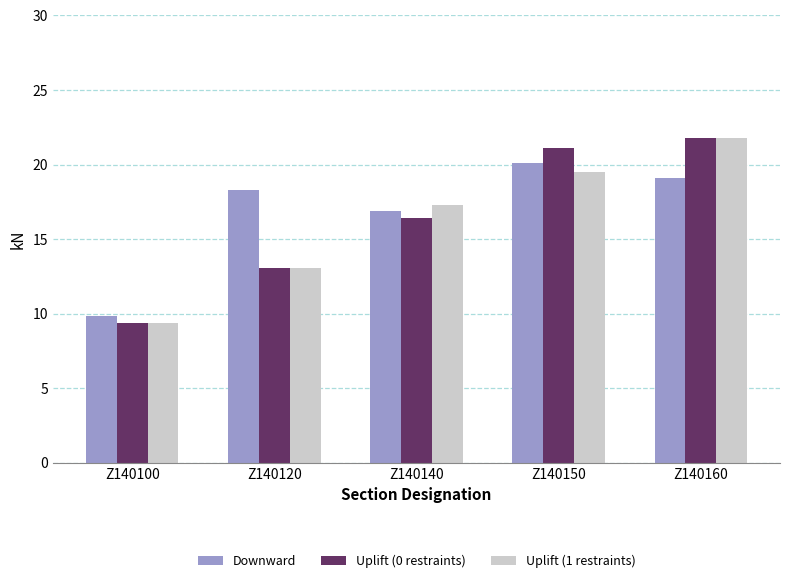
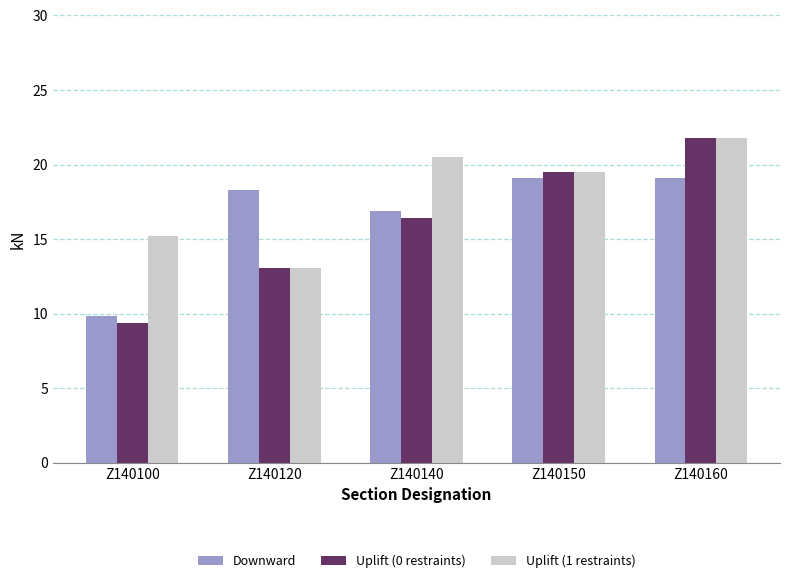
  {
    "Downward": {
      "Z140100": 9.8,
      "Z140120": 18.3,
      "Z140140": 16.9,
-     "Z140150": 20.1,
+     "Z140150": 19.1,
      "Z140160": 19.1
    },
    "Uplift (0 restraints)": {
      "Z140100": 9.4,
      "Z140120": 13.1,
      "Z140140": 16.4,
-     "Z140150": 21.1,
+     "Z140150": 19.5,
      "Z140160": 21.8
    },
    "Uplift (1 restraints)": {
-     "Z140100": 9.4,
+     "Z140100": 15.2,
      "Z140120": 13.1,
-     "Z140140": 17.3,
+     "Z140140": 20.5,
      "Z140150": 19.5,
      "Z140160": 21.8
    }
  }
